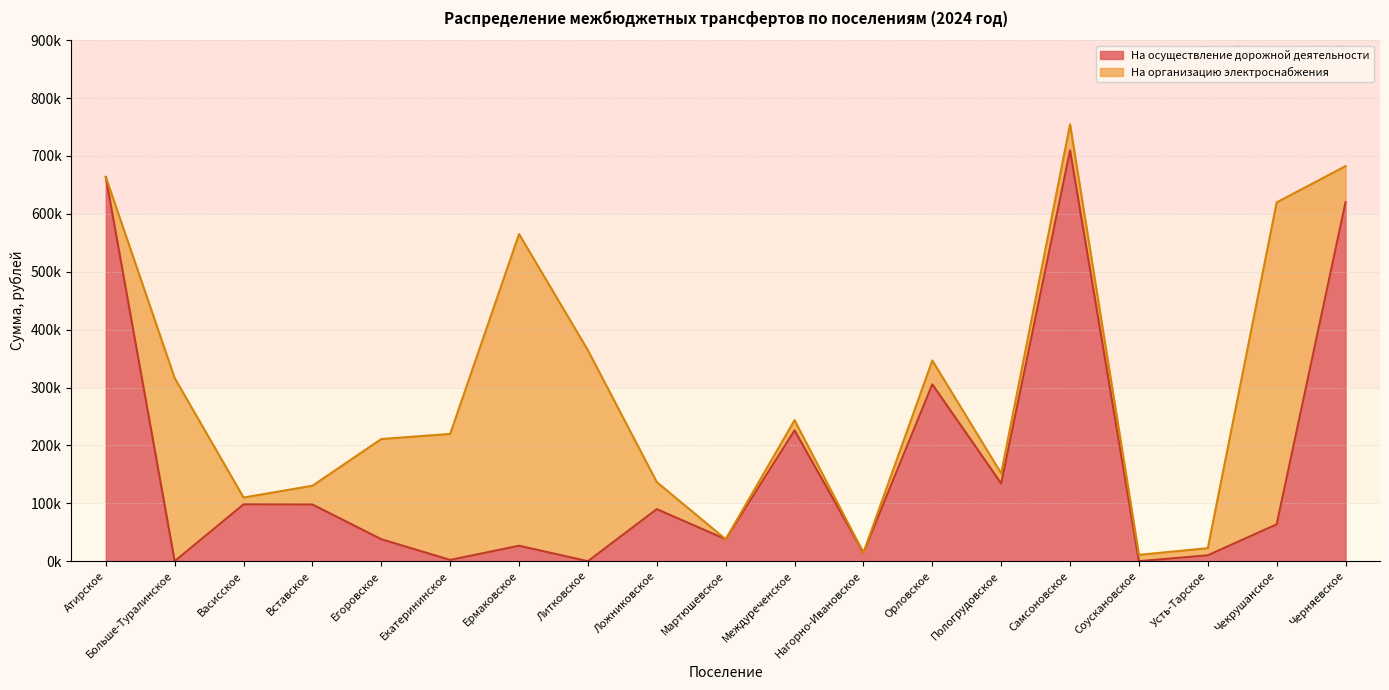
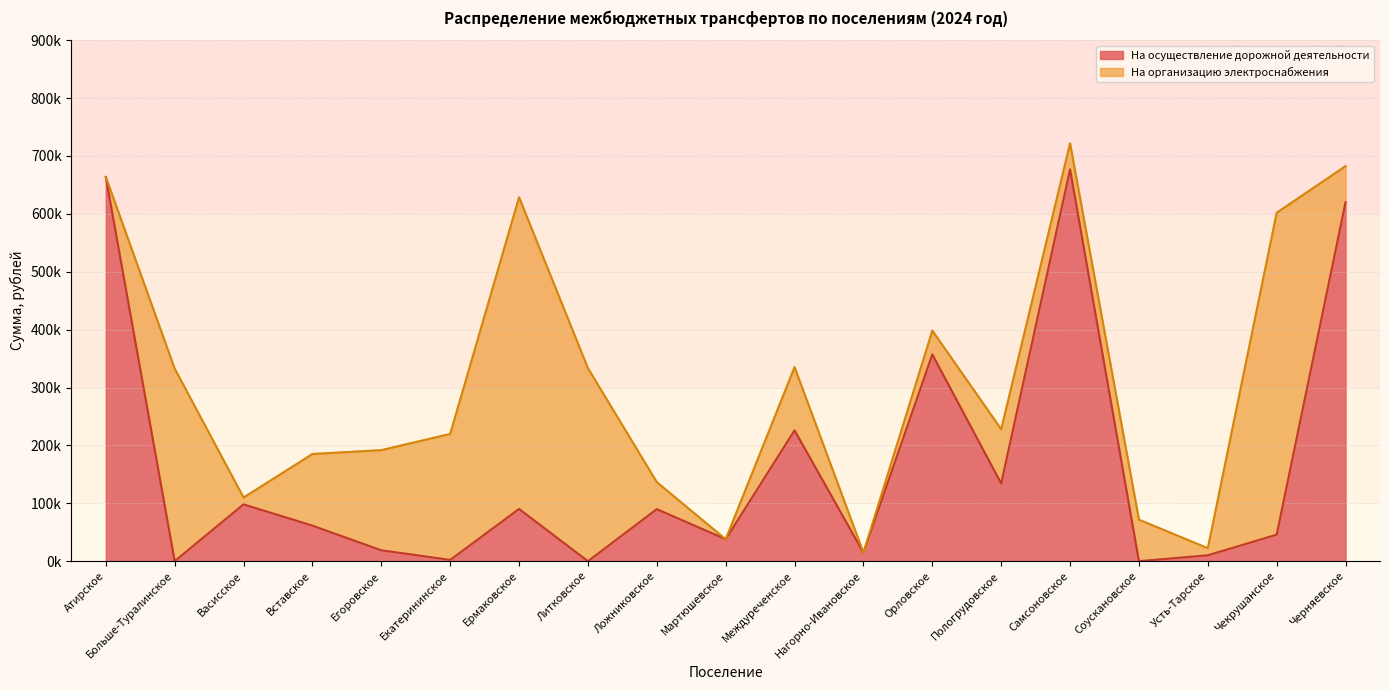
  {
    "На осуществление дорожной деятельности": {
      "Больше-Туралинское": 0,
      "Васисское": 100000,
-     "Вставское": 100000,
-     "Егоровское": 40000,
+     "Вставское": 60000,
+     "Егоровское": 20000,
      "Екатерининское": 0,
-     "Ермаковское": 30000,
+     "Ермаковское": 90000,
      "Литковское": 0,
      "Ложниковское": 90000,
      "Междуреченское": 230000,
-     "Орловское": 310000,
+     "Орловское": 360000,
      "Пологрудовское": 130000,
-     "Самсоновское": 710000,
+     "Самсоновское": 680000,
      "Соускановское": 0,
      "Усть-Тарское": 10000,
-     "Чекрушанское": 60000,
+     "Чекрушанское": 50000,
      "Черняевское": 620000
    },
    "На организацию электроснабжения": {
-     "Больше-Туралинское": 320000,
+     "Больше-Туралинское": 330000,
      "Васисское": 10000,
-     "Вставское": 30000,
+     "Вставское": 120000,
      "Егоровское": 170000,
      "Екатерининское": 220000,
      "Ермаковское": 540000,
-     "Литковское": 360000,
+     "Литковское": 330000,
      "Ложниковское": 50000,
-     "Междуреченское": 20000,
+     "Междуреченское": 110000,
      "Орловское": 40000,
-     "Пологрудовское": 20000,
+     "Пологрудовское": 90000,
      "Самсоновское": 40000,
-     "Соускановское": 10000,
+     "Соускановское": 70000,
      "Усть-Тарское": 10000,
      "Чекрушанское": 560000,
      "Черняевское": 60000
    }
  }
